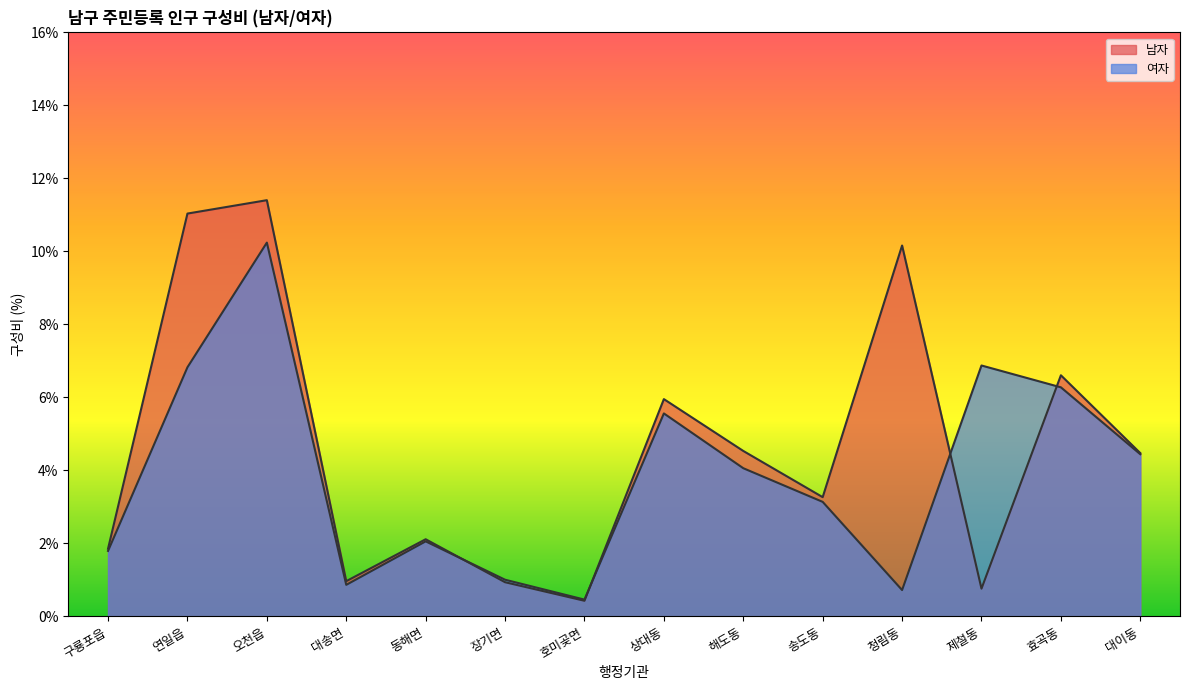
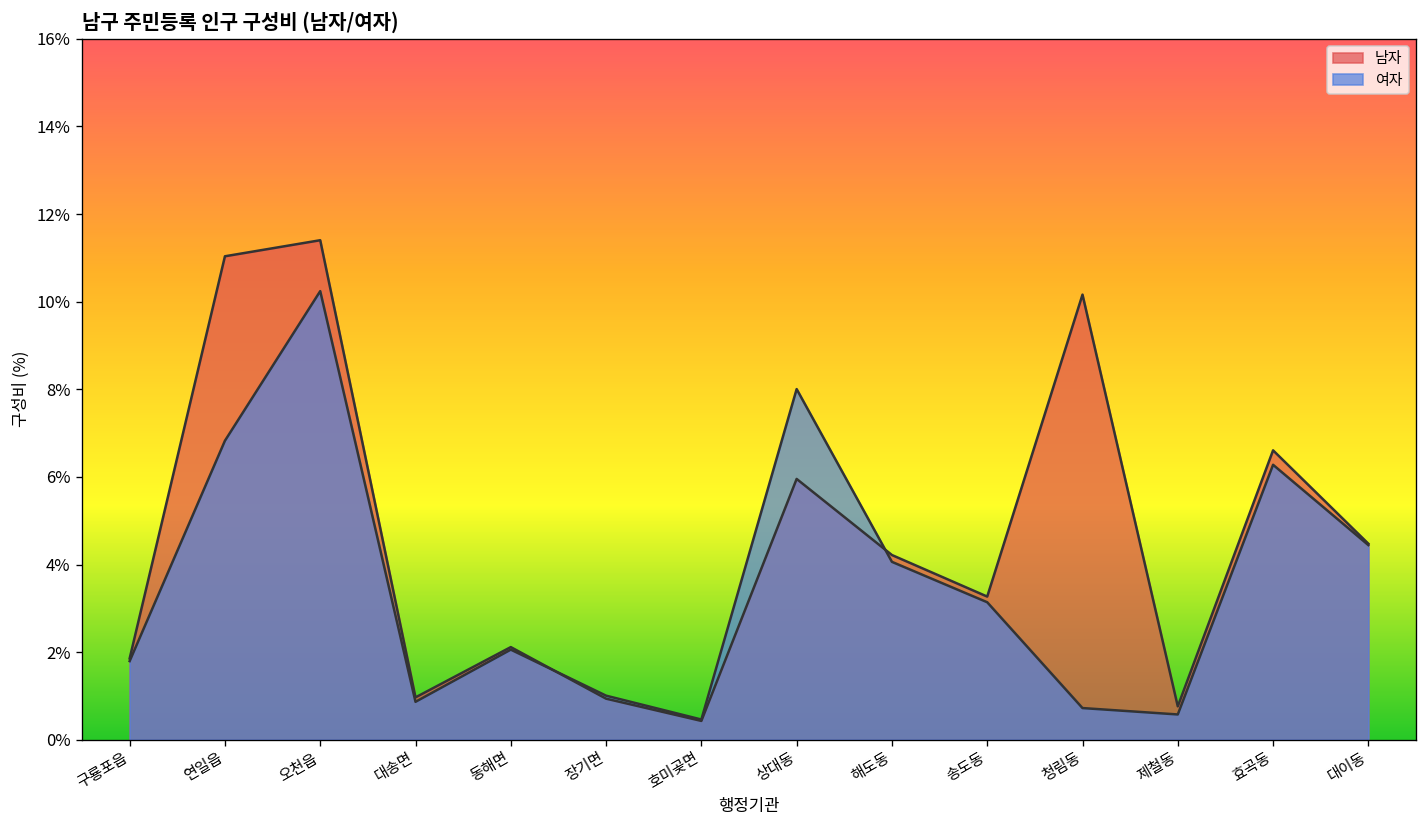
  {
    "남자": {
      "연일읍": "11.0%",
      "오천읍": "11.4%",
      "대송면": "1.0%",
      "상대동": "6.0%",
-     "해도동": "4.5%",
+     "해도동": "4.2%",
      "송도동": "3.3%",
      "청림동": "10.2%",
      "제철동": "0.8%",
      "효곡동": "6.6%"
    },
    "여자": {
      "연일읍": "6.8%",
      "오천읍": "10.2%",
      "대송면": "0.9%",
-     "상대동": "5.6%",
+     "상대동": "8.0%",
      "해도동": "4.1%",
      "송도동": "3.1%",
      "청림동": "0.7%",
-     "제철동": "6.9%",
+     "제철동": "0.6%",
      "효곡동": "6.3%"
    }
  }
